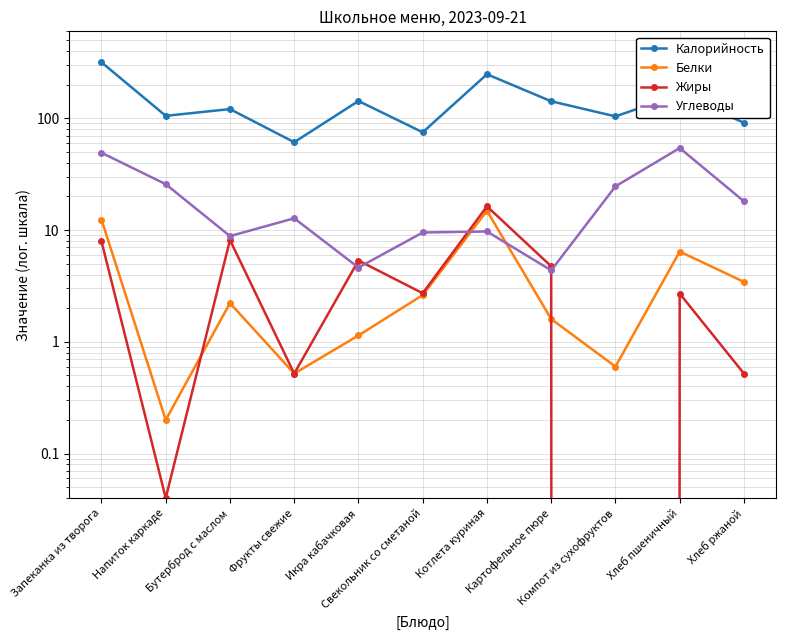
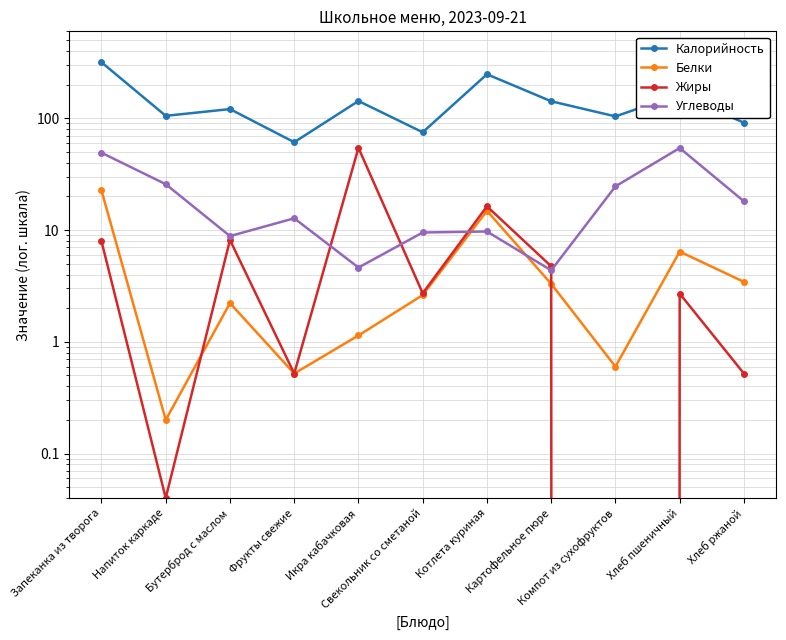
  {
    "Калорийность": {
      "Запеканка из творога": 320,
      "Напиток каркаде": 110,
      "Бутерброд с маслом": 120,
      "Фрукты свежие": 60,
      "Икра кабачковая": 140,
      "Свекольник со сметаной": 70,
      "Котлета куриная": 250,
      "Картофельное пюре": 140,
      "Компот из сухофруктов": 100,
      "Хлеб ржаной": 90
    },
    "Белки": {
-     "Запеканка из творога": 12,
+     "Запеканка из творога": 23,
      "Напиток каркаде": 0.2,
      "Бутерброд с маслом": 2.2,
      "Икра кабачковая": 1.1,
      "Котлета куриная": 15,
-     "Картофельное пюре": 1.6,
+     "Картофельное пюре": 3.3,
      "Компот из сухофруктов": 0.6,
      "Хлеб пшеничный": 6,
      "Хлеб ржаной": 3.4
    },
    "Жиры": {
      "Запеканка из творога": 8,
      "Напиток каркаде": 0.040,
      "Бутерброд с маслом": 8,
-     "Икра кабачковая": 5,
+     "Икра кабачковая": 50,
      "Котлета куриная": 16,
      "Картофельное пюре": 4.7,
      "Хлеб пшеничный": 2.7,
      "Хлеб ржаной": 0.5
    },
    "Углеводы": {
      "Запеканка из творога": 50,
      "Напиток каркаде": 26,
      "Бутерброд с маслом": 9,
      "Фрукты свежие": 13,
      "Икра кабачковая": 4.6,
      "Свекольник со сметаной": 10,
      "Котлета куриная": 10,
      "Картофельное пюре": 4.4,
      "Компот из сухофруктов": 25,
      "Хлеб пшеничный": 50,
      "Хлеб ржаной": 18
    }
  }
